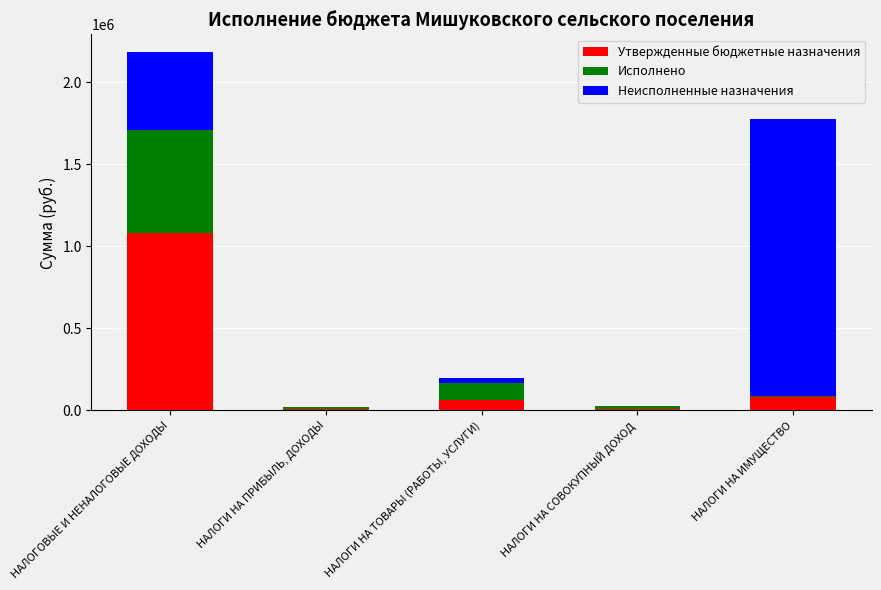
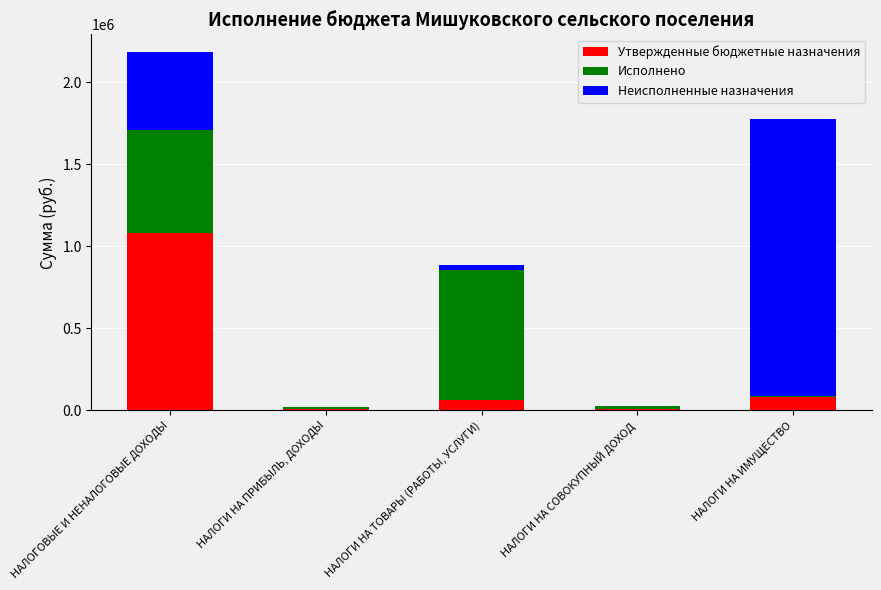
  {
    "Утвержденные бюджетные назначения": {
      "НАЛОГОВЫЕ И НЕНАЛОГОВЫЕ ДОХОДЫ": 1080000,
      "НАЛОГИ НА ТОВАРЫ (РАБОТЫ, УСЛУГИ)": 60000,
      "НАЛОГИ НА ИМУЩЕСТВО": 80000
    },
    "Исполнено": {
      "НАЛОГОВЫЕ И НЕНАЛОГОВЫЕ ДОХОДЫ": 630000,
-     "НАЛОГИ НА ТОВАРЫ (РАБОТЫ, УСЛУГИ)": 100000,
+     "НАЛОГИ НА ТОВАРЫ (РАБОТЫ, УСЛУГИ)": 790000,
      "НАЛОГИ НА СОВОКУПНЫЙ ДОХОД": 20000
    },
    "Неисполненные назначения": {
      "НАЛОГОВЫЕ И НЕНАЛОГОВЫЕ ДОХОДЫ": 470000,
      "НАЛОГИ НА ТОВАРЫ (РАБОТЫ, УСЛУГИ)": 30000,
      "НАЛОГИ НА СОВОКУПНЫЙ ДОХОД": 0,
      "НАЛОГИ НА ИМУЩЕСТВО": 1680000
    }
  }
